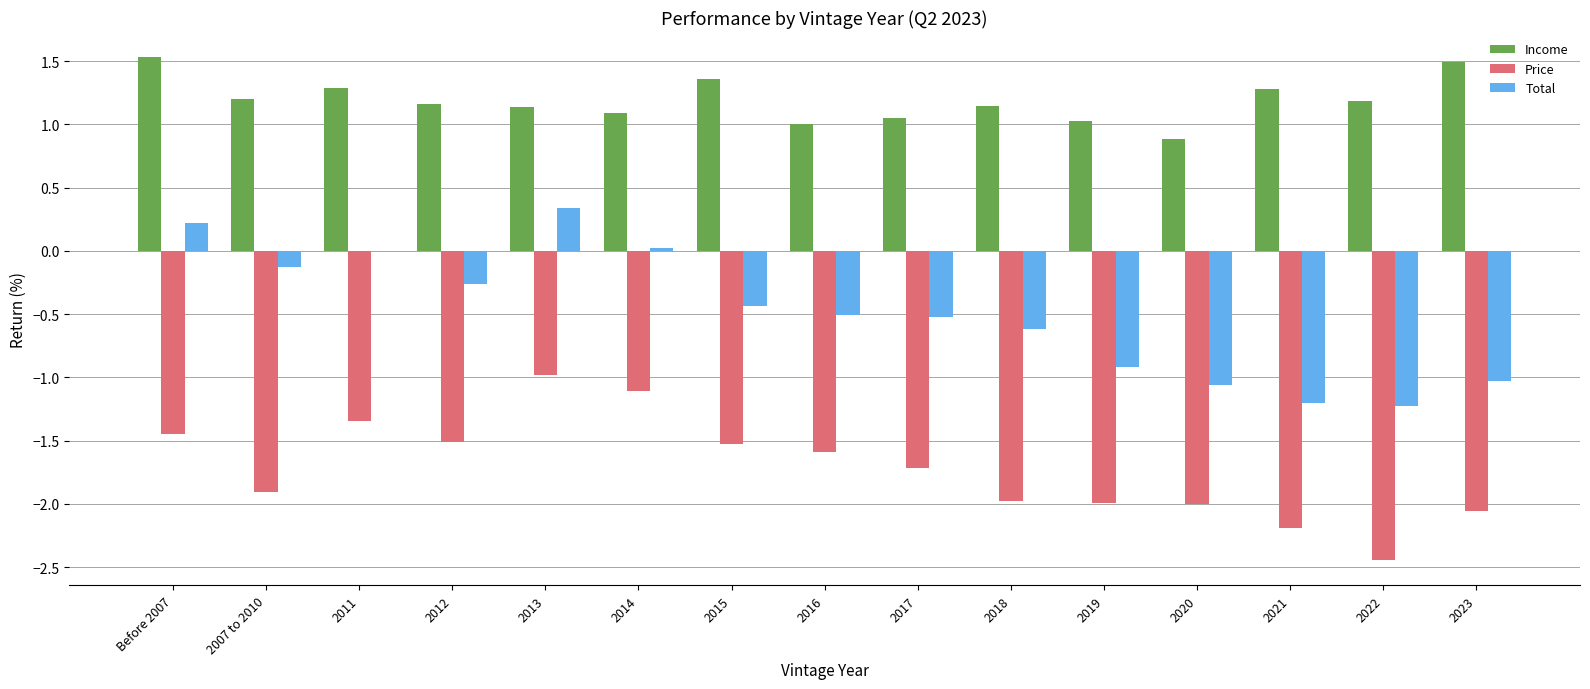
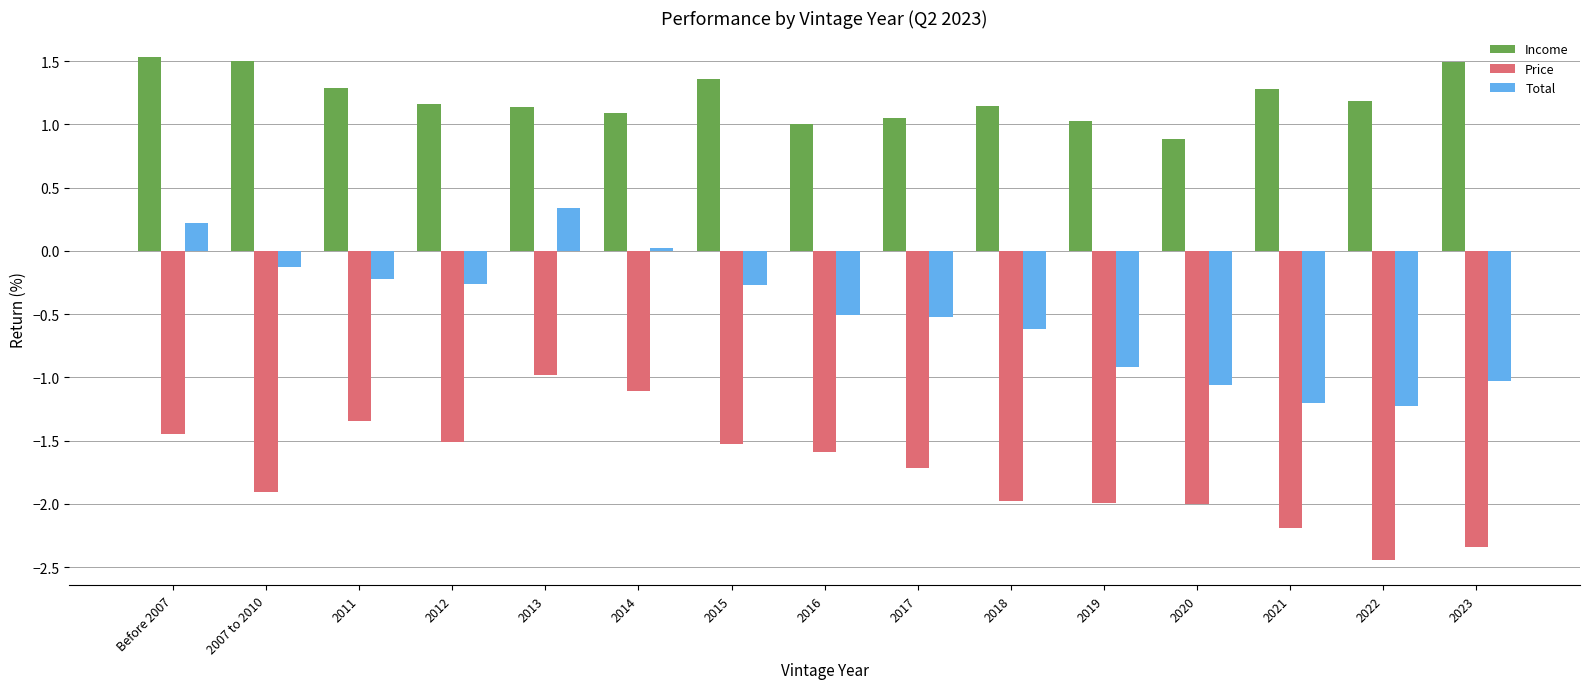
  {
    "Income": {
      "Before 2007": 1.53,
-     "2007 to 2010": 1.20,
+     "2007 to 2010": 1.50,
      "2011": 1.29,
      "2012": 1.16,
      "2013": 1.14,
      "2014": 1.09,
      "2015": 1.36,
      "2016": 1.01,
      "2017": 1.05,
      "2018": 1.14,
      "2019": 1.03,
      "2020": 0.89,
      "2021": 1.28,
      "2022": 1.19,
      "2023": 1.49
    },
    "Price": {
      "Before 2007": -1.44,
      "2007 to 2010": -1.91,
      "2011": -1.35,
      "2012": -1.51,
      "2013": -0.98,
      "2014": -1.11,
      "2015": -1.52,
      "2016": -1.59,
      "2017": -1.71,
      "2018": -1.97,
      "2019": -1.99,
      "2020": -2.00,
      "2021": -2.19,
      "2022": -2.45,
-     "2023": -2.05
+     "2023": -2.34
    },
    "Total": {
      "Before 2007": 0.22,
      "2007 to 2010": -0.13,
-     "2011": 0.00,
+     "2011": -0.23,
      "2012": -0.26,
      "2013": 0.34,
      "2014": 0.02,
-     "2015": -0.43,
+     "2015": -0.27,
      "2016": -0.51,
      "2017": -0.52,
      "2018": -0.62,
      "2019": -0.92,
      "2020": -1.06,
      "2021": -1.20,
      "2022": -1.23,
      "2023": -1.03
    }
  }
